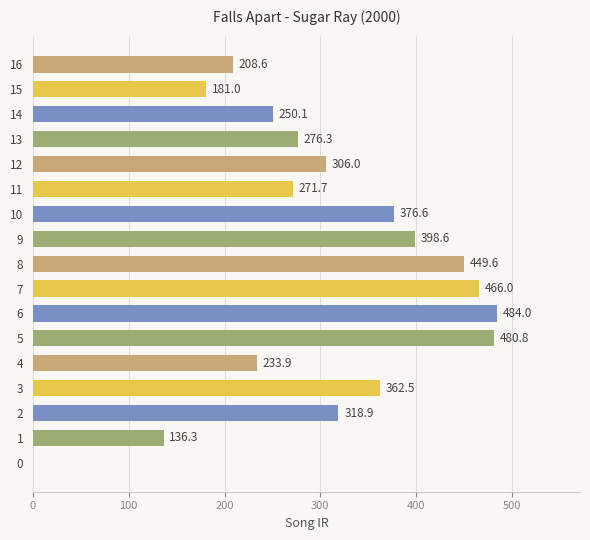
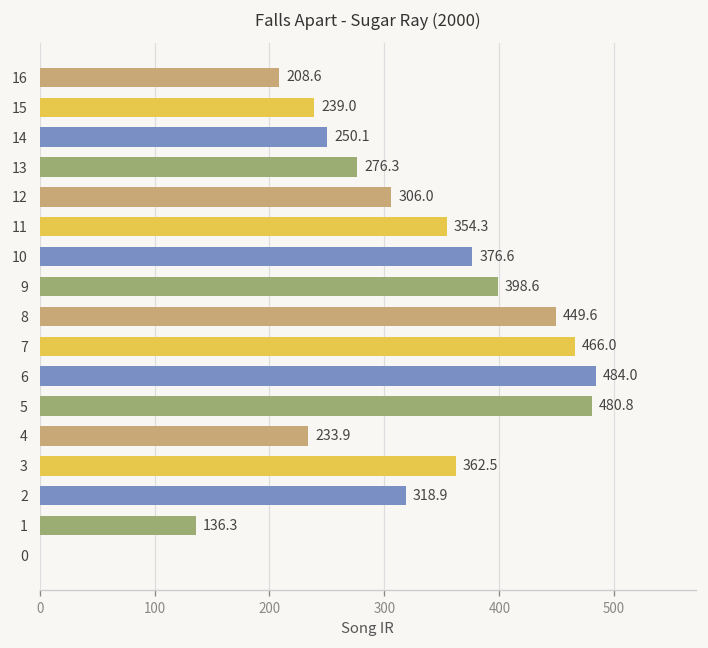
  {
    "16": 208.6,
-   "15": 181.0,
+   "15": 239.0,
    "14": 250.1,
    "13": 276.3,
    "12": 306.0,
-   "11": 271.7,
+   "11": 354.3,
    "10": 376.6,
    "9": 398.6,
    "8": 449.6,
    "7": 466.0,
    "6": 484.0,
    "5": 480.8,
    "4": 233.9,
    "3": 362.5,
    "2": 318.9,
    "1": 136.3
  }
